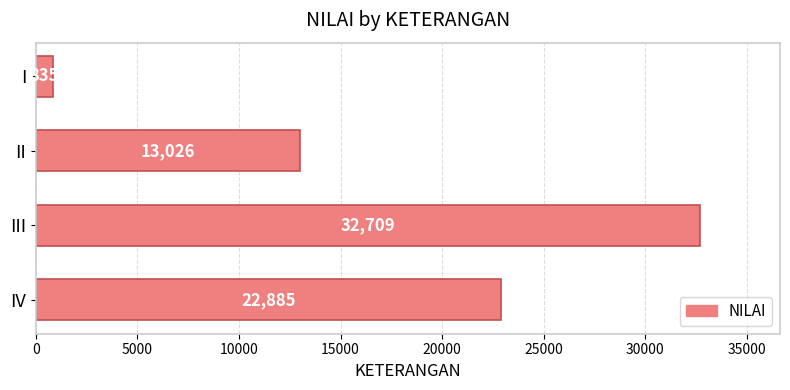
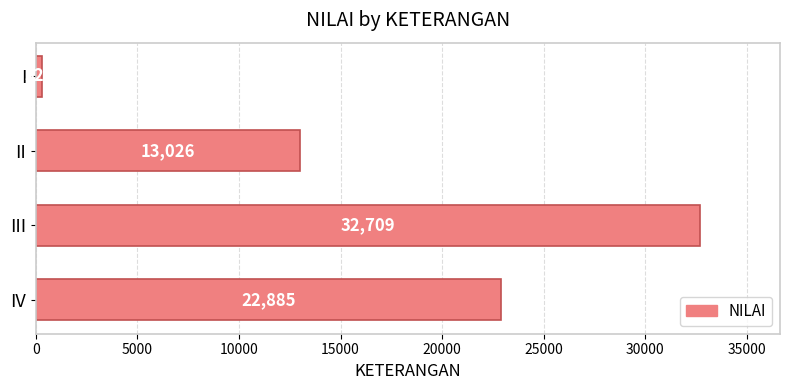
  {
-   "I": 800
+   "I": 300
  }
